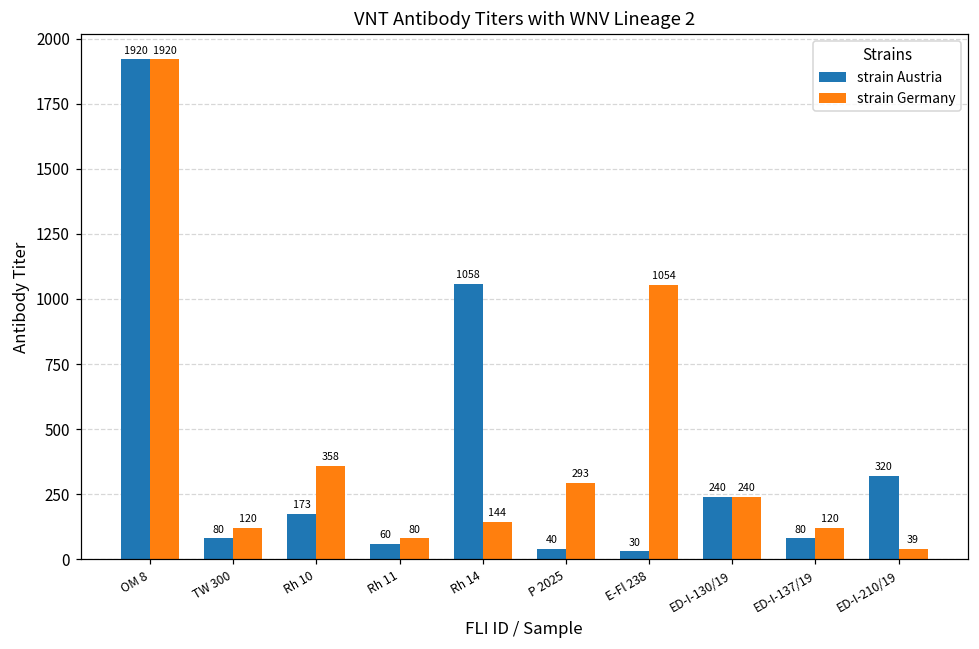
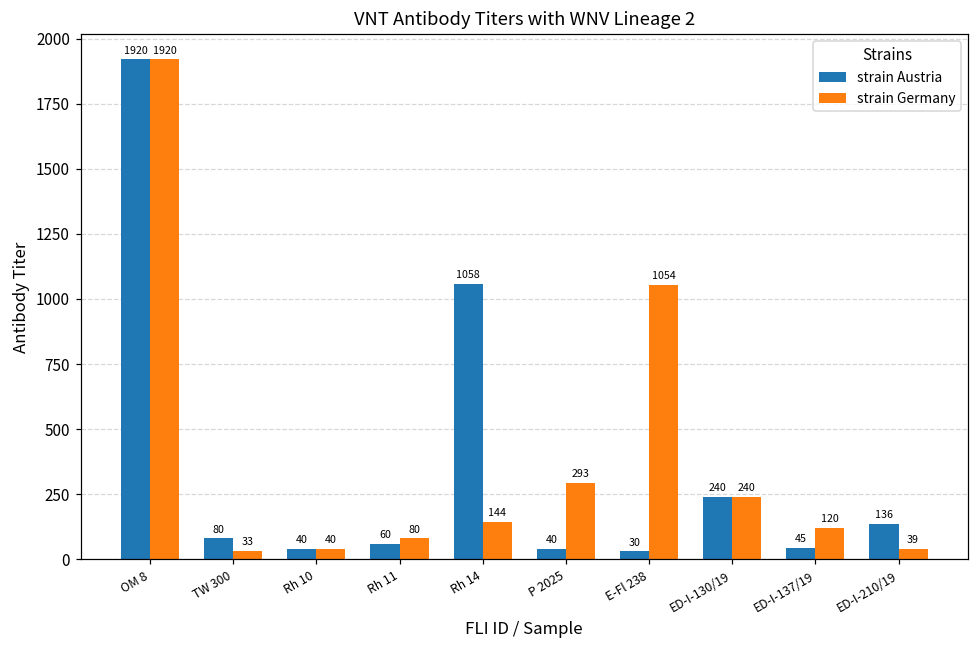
  {
    "strain Austria": {
      "OM 8": 1920,
      "TW 300": 80,
-     "Rh 10": 173,
+     "Rh 10": 40,
      "Rh 11": 60,
      "Rh 14": 1058,
      "P 2025": 40,
      "E-Fl 238": 30,
      "ED-I-130/19": 240,
-     "ED-I-137/19": 80,
-     "ED-I-210/19": 320
+     "ED-I-137/19": 45,
+     "ED-I-210/19": 136
    },
    "strain Germany": {
      "OM 8": 1920,
-     "TW 300": 120,
-     "Rh 10": 358,
+     "TW 300": 33,
+     "Rh 10": 40,
      "Rh 11": 80,
      "Rh 14": 144,
      "P 2025": 293,
      "E-Fl 238": 1054,
      "ED-I-130/19": 240,
      "ED-I-137/19": 120,
      "ED-I-210/19": 39
    }
  }
